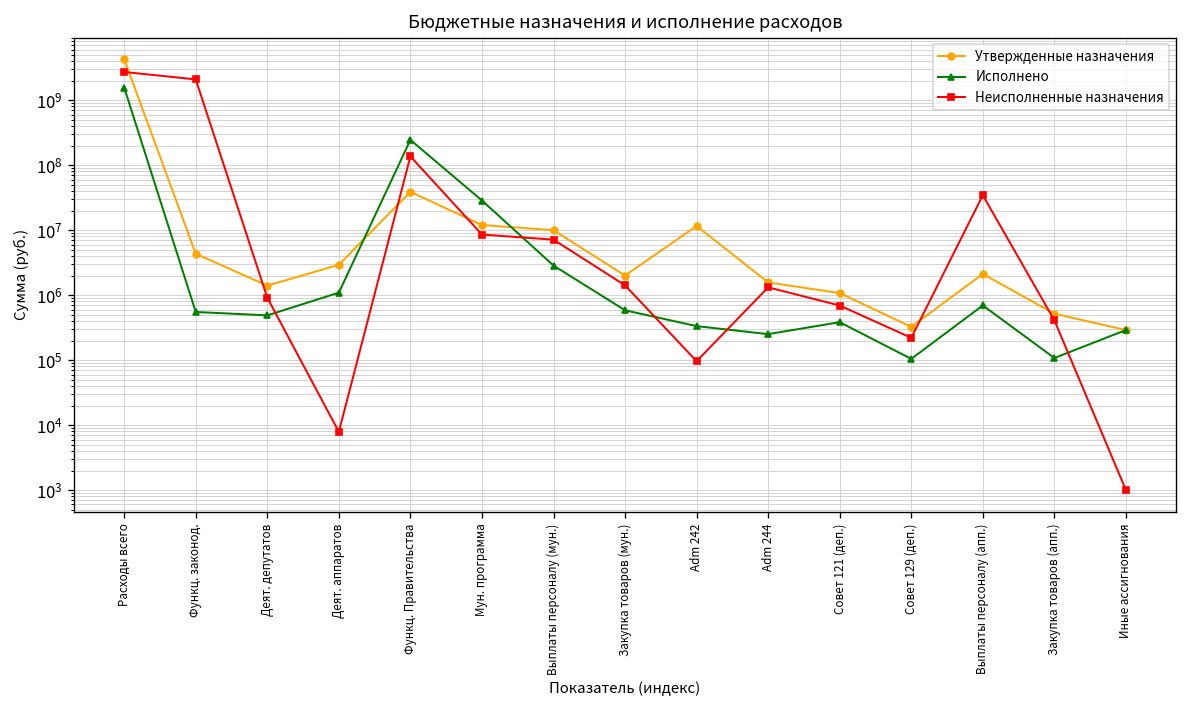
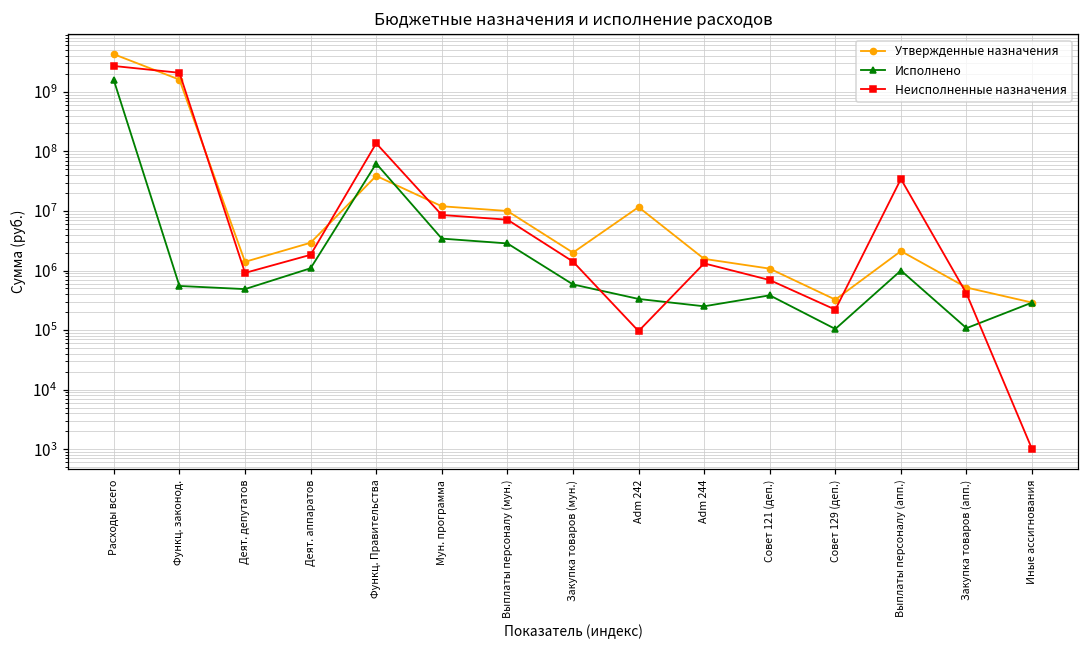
  {
    "Утвержденные назначения": {
      "Расходы всего": 4000000000,
-     "Функц. законод.": 4000000,
+     "Функц. законод.": 1600000000,
      "Деят. депутатов": 1400000,
      "Деят. аппаратов": 3000000,
      "Функц. Правительства": 40000000,
      "Мун. программа": 12000000,
      "Выплаты персоналу (мун.)": 10000000,
      "Закупка товаров (мун.)": 2000000,
      "Adm 242": 12000000,
      "Adm 244": 1600000,
      "Совет 121 (деп.)": 1100000,
      "Совет 129 (деп.)": 300000,
      "Выплаты персоналу (апп.)": 2100000,
      "Закупка товаров (апп.)": 500000
    },
    "Исполнено": {
      "Расходы всего": 1600000000,
      "Функц. законод.": 600000,
      "Деят. депутатов": 500000,
      "Деят. аппаратов": 1100000,
-     "Функц. Правительства": 200000000,
-     "Мун. программа": 30000000,
+     "Функц. Правительства": 60000000,
+     "Мун. программа": 3000000,
      "Выплаты персоналу (мун.)": 3000000,
      "Закупка товаров (мун.)": 600000,
      "Adm 242": 300000,
      "Adm 244": 300000,
      "Совет 121 (деп.)": 400000,
      "Совет 129 (деп.)": 100000,
-     "Выплаты персоналу (апп.)": 700000,
+     "Выплаты персоналу (апп.)": 1000000,
      "Закупка товаров (апп.)": 110000
    },
    "Неисполненные назначения": {
      "Расходы всего": 3000000000,
      "Функц. законод.": 2100000000,
      "Деят. депутатов": 900000,
-     "Деят. аппаратов": 8000,
+     "Деят. аппаратов": 1800000,
      "Функц. Правительства": 140000000,
      "Мун. программа": 9000000,
      "Выплаты персоналу (мун.)": 7000000,
      "Закупка товаров (мун.)": 1400000,
      "Adm 242": 100000,
      "Adm 244": 1300000,
      "Совет 121 (деп.)": 700000,
      "Совет 129 (деп.)": 220000,
      "Выплаты персоналу (апп.)": 30000000,
      "Закупка товаров (апп.)": 400000,
      "Иные ассигнования": 1000
    }
  }
